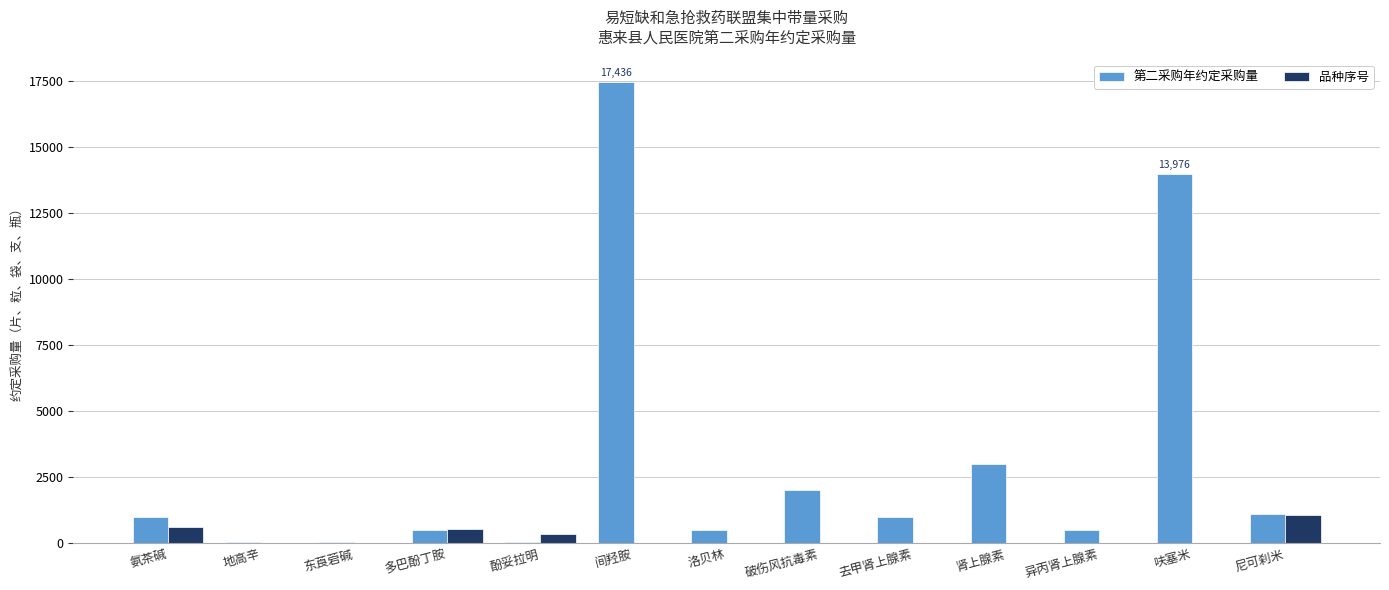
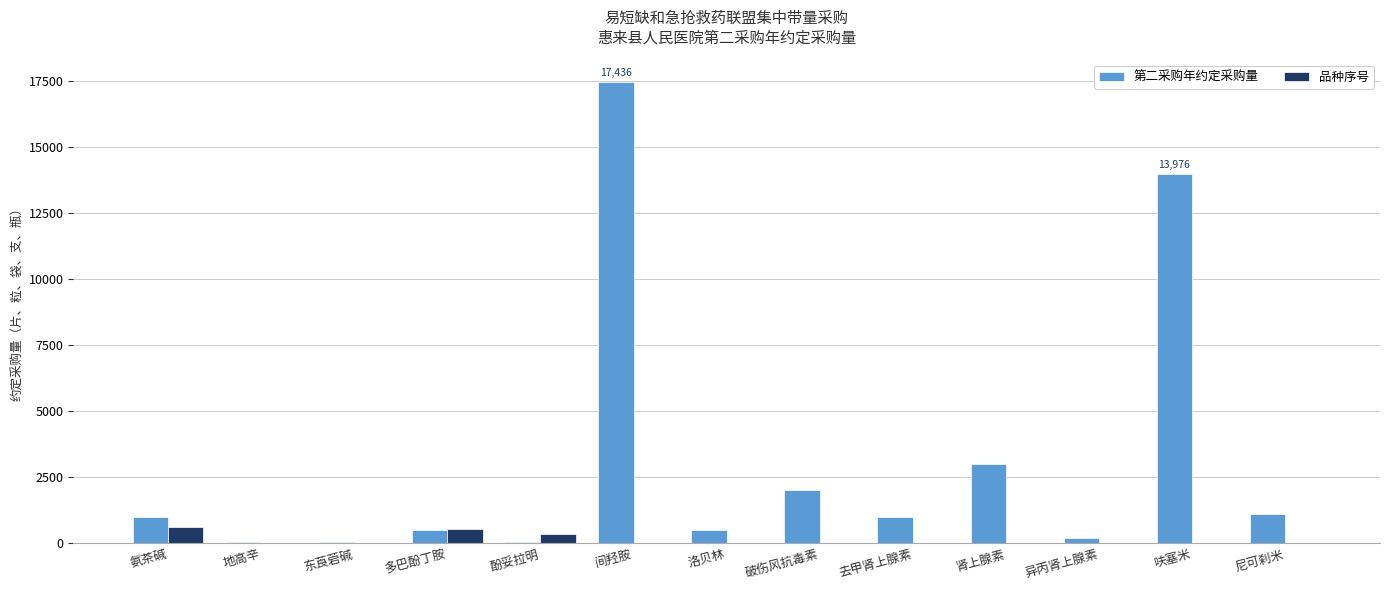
  {
    "第二采购年约定采购量": {
      "氨茶碱": 1000,
      "多巴酚丁胺": 500,
      "洛贝林": 500,
      "破伤风抗毒素": 2000,
      "去甲肾上腺素": 1000,
      "肾上腺素": 3000,
-     "异丙肾上腺素": 500,
+     "异丙肾上腺素": 200,
      "尼可刹米": 1100
    },
    "品种序号": {
      "氨茶碱": 600,
      "多巴酚丁胺": 500,
      "酚妥拉明": 300,
-     "尼可刹米": 1100
+     "尼可刹米": 0
    }
  }
